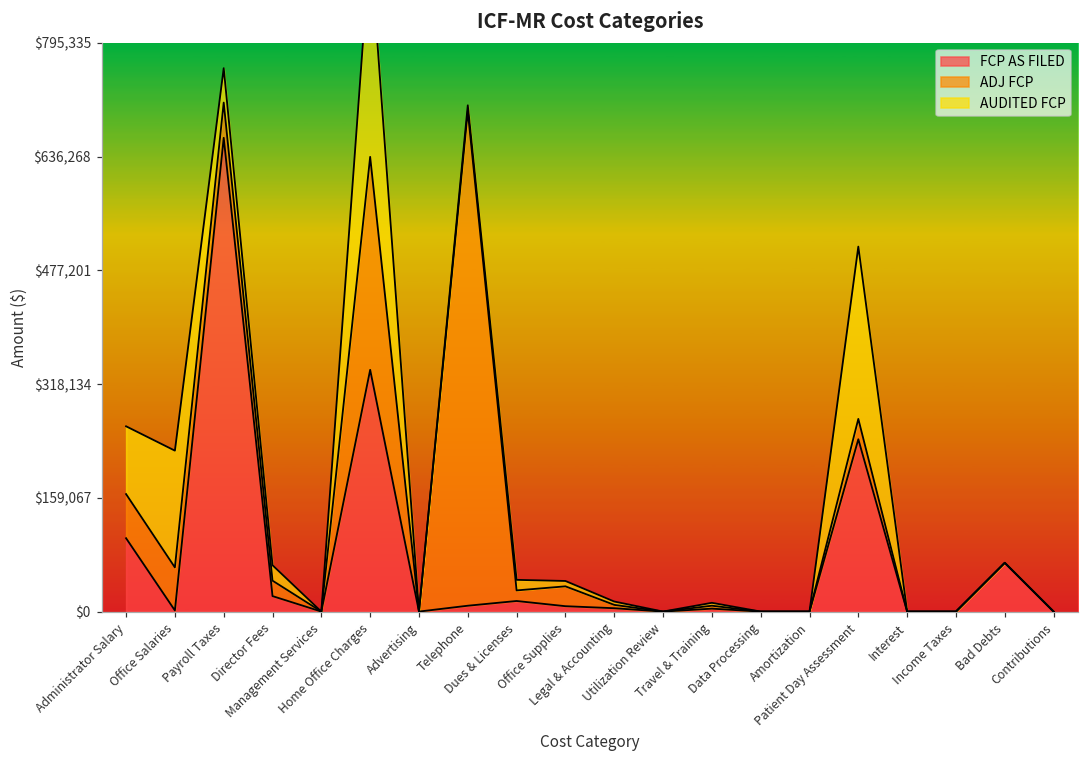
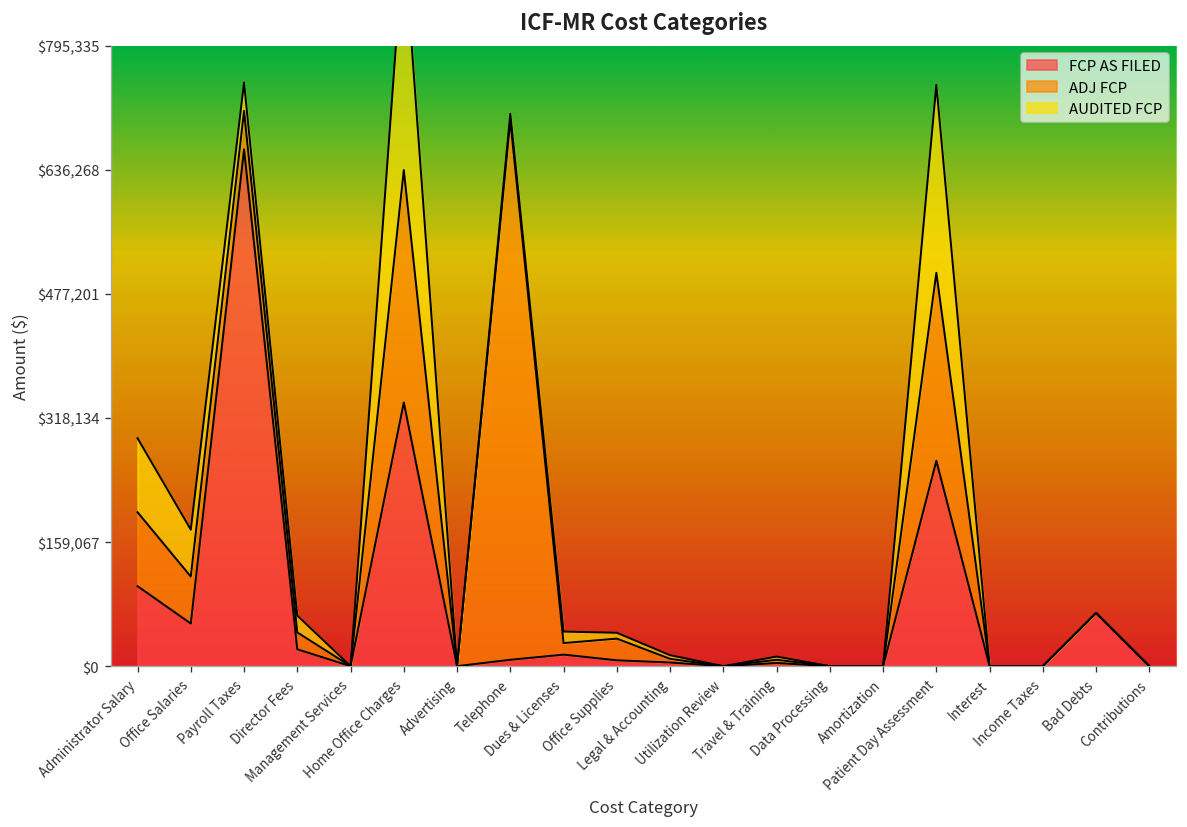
  {
    "FCP AS FILED": {
      "Administrator Salary": "$100,000",
-     "Office Salaries": "$0",
+     "Office Salaries": "$50,000",
      "Payroll Taxes": "$660,000",
      "Director Fees": "$20,000",
      "Home Office Charges": "$340,000",
      "Telephone": "$10,000",
      "Dues & Licenses": "$10,000",
      "Office Supplies": "$10,000",
      "Legal & Accounting": "$0",
      "Travel & Training": "$0",
-     "Patient Day Assessment": "$240,000"
+     "Patient Day Assessment": "$260,000"
    },
    "ADJ FCP": {
-     "Administrator Salary": "$60,000",
+     "Administrator Salary": "$90,000",
      "Office Salaries": "$60,000",
      "Payroll Taxes": "$50,000",
      "Director Fees": "$20,000",
      "Home Office Charges": "$300,000",
      "Telephone": "$690,000",
      "Dues & Licenses": "$10,000",
      "Office Supplies": "$30,000",
      "Legal & Accounting": "$0",
      "Travel & Training": "$0",
-     "Patient Day Assessment": "$30,000"
+     "Patient Day Assessment": "$240,000"
    },
    "AUDITED FCP": {
      "Administrator Salary": "$90,000",
-     "Office Salaries": "$160,000",
-     "Payroll Taxes": "$50,000",
+     "Office Salaries": "$60,000",
+     "Payroll Taxes": "$40,000",
      "Director Fees": "$20,000",
      "Telephone": "$10,000",
      "Dues & Licenses": "$10,000",
      "Office Supplies": "$10,000",
      "Legal & Accounting": "$0",
      "Travel & Training": "$0",
      "Patient Day Assessment": "$240,000"
    }
  }
